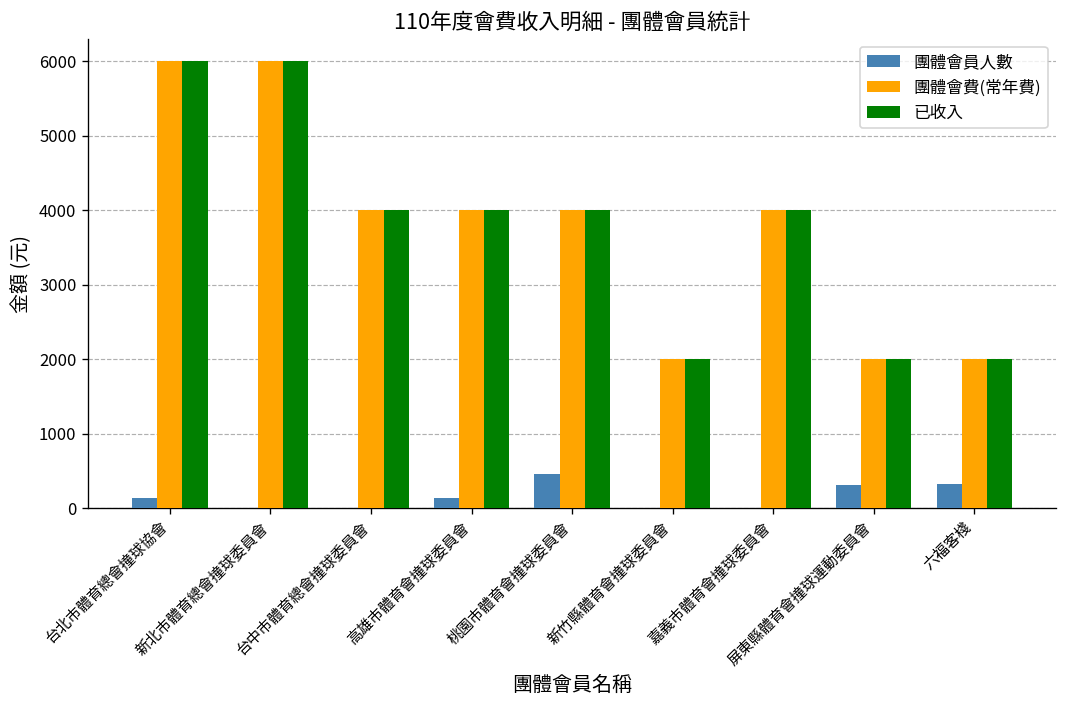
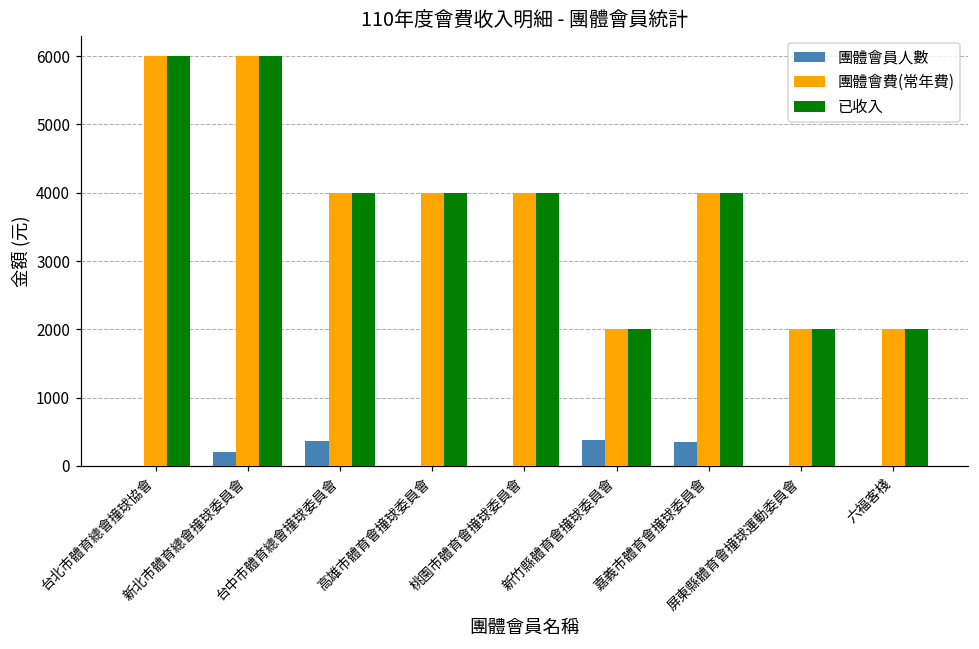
  {
    "團體會員人數": {
-     "台北市體育總會撞球協會": 100,
-     "新北市體育總會撞球委員會": 0,
-     "台中市體育總會撞球委員會": 0,
-     "高雄市體育會撞球委員會": 100,
-     "桃園市體育會撞球委員會": 500,
-     "新竹縣體育會撞球委員會": 0,
-     "嘉義市體育會撞球委員會": 0,
-     "屏東縣體育會撞球運動委員會": 300,
-     "六福客棧": 300
+     "台北市體育總會撞球協會": 0,
+     "新北市體育總會撞球委員會": 200,
+     "台中市體育總會撞球委員會": 400,
+     "高雄市體育會撞球委員會": 0,
+     "桃園市體育會撞球委員會": 0,
+     "新竹縣體育會撞球委員會": 400,
+     "嘉義市體育會撞球委員會": 400,
+     "屏東縣體育會撞球運動委員會": 0,
+     "六福客棧": 0
    },
    "團體會費(常年費)": {
      "台北市體育總會撞球協會": 6000,
      "新北市體育總會撞球委員會": 6000,
      "台中市體育總會撞球委員會": 4000,
      "高雄市體育會撞球委員會": 4000,
      "桃園市體育會撞球委員會": 4000,
      "新竹縣體育會撞球委員會": 2000,
      "嘉義市體育會撞球委員會": 4000,
      "屏東縣體育會撞球運動委員會": 2000,
      "六福客棧": 2000
    },
    "已收入": {
      "台北市體育總會撞球協會": 6000,
      "新北市體育總會撞球委員會": 6000,
      "台中市體育總會撞球委員會": 4000,
      "高雄市體育會撞球委員會": 4000,
      "桃園市體育會撞球委員會": 4000,
      "新竹縣體育會撞球委員會": 2000,
      "嘉義市體育會撞球委員會": 4000,
      "屏東縣體育會撞球運動委員會": 2000,
      "六福客棧": 2000
    }
  }
